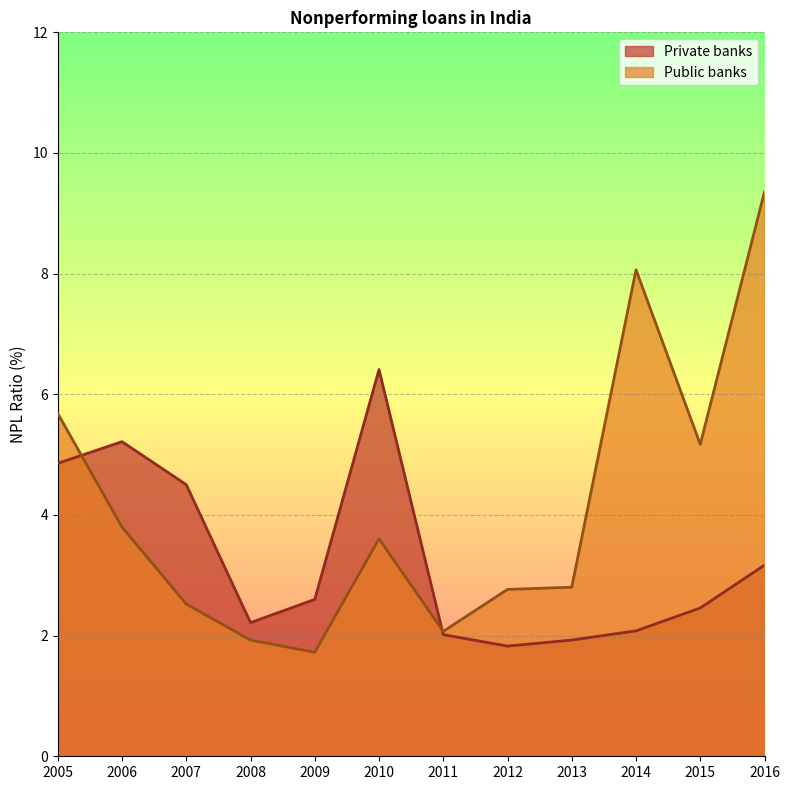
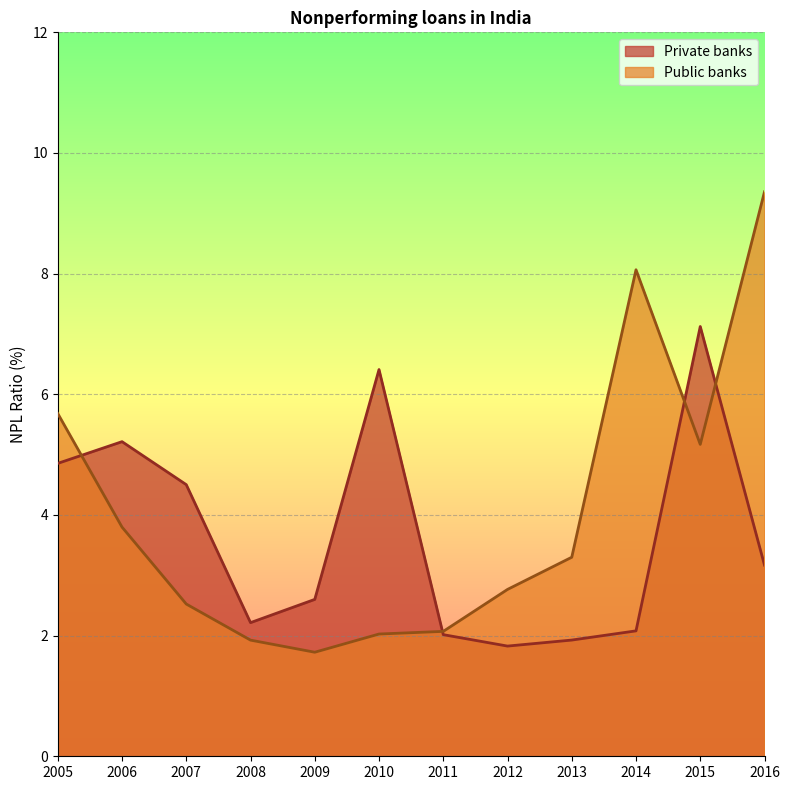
  {
    "Private banks": {
      "2005": 4.9,
      "2006": 5.2,
      "2007": 4.5,
      "2008": 2.2,
      "2009": 2.6,
      "2010": 6.4,
      "2011": 2.0,
      "2012": 1.8,
      "2013": 1.9,
      "2014": 2.1,
-     "2015": 2.5,
+     "2015": 7.1,
      "2016": 3.2
    },
    "Public banks": {
      "2005": 5.7,
      "2006": 3.8,
      "2007": 2.5,
      "2008": 1.9,
      "2009": 1.7,
-     "2010": 3.6,
+     "2010": 2.0,
      "2011": 2.1,
      "2012": 2.8,
-     "2013": 2.8,
+     "2013": 3.3,
      "2014": 8.1,
      "2015": 5.2,
      "2016": 9.4
    }
  }
